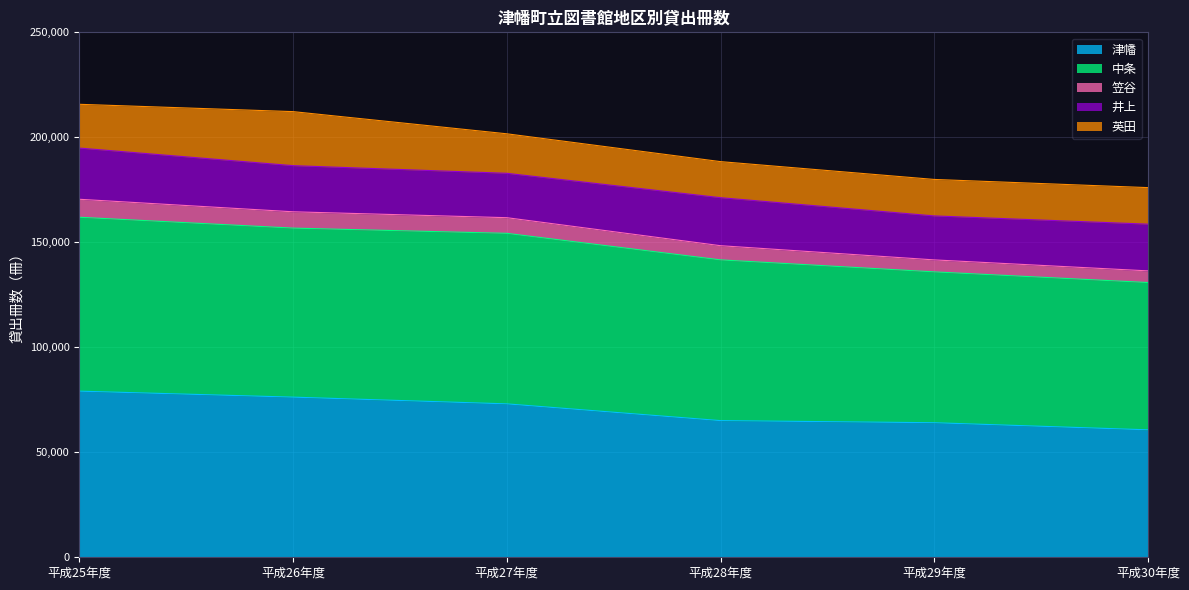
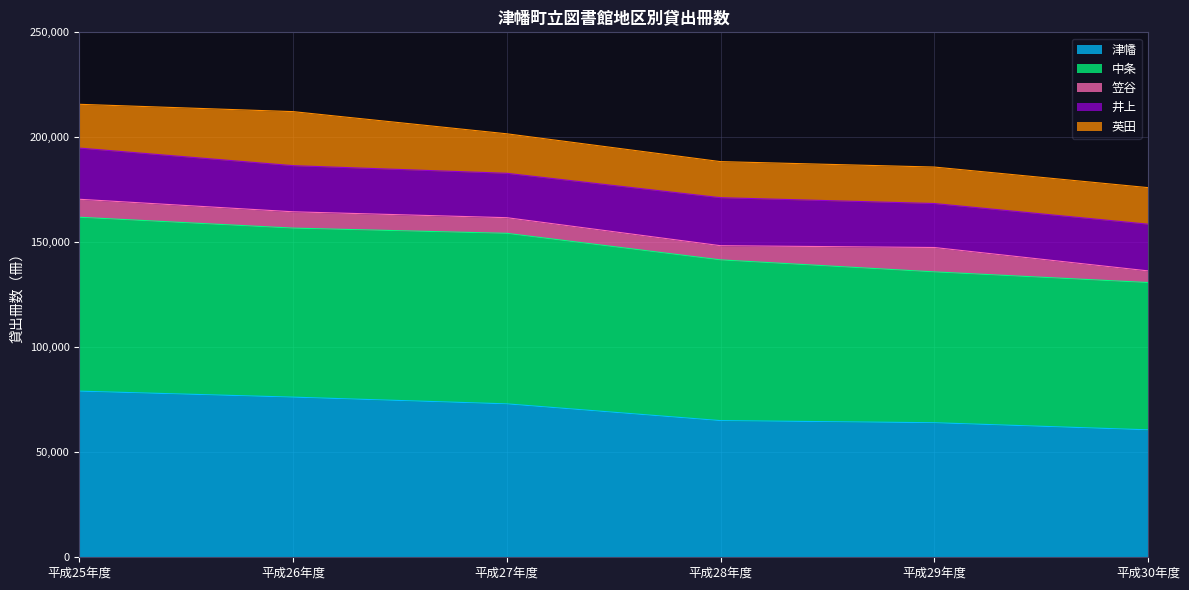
  {
    "津幡": {
      "平成25年度": "79,000",
      "平成26年度": "76,000",
      "平成27年度": "73,000",
      "平成28年度": "65,000",
      "平成29年度": "64,000",
      "平成30年度": "61,000"
    },
    "中条": {
      "平成25年度": "83,000",
      "平成26年度": "80,000",
      "平成27年度": "81,000",
      "平成28年度": "77,000",
      "平成29年度": "72,000",
      "平成30年度": "70,000"
    },
    "笠谷": {
      "平成25年度": "9,000",
      "平成26年度": "8,000",
      "平成27年度": "7,000",
      "平成28年度": "7,000",
-     "平成29年度": "6,000",
+     "平成29年度": "12,000",
      "平成30年度": "6,000"
    },
    "井上": {
      "平成25年度": "24,000",
      "平成26年度": "22,000",
      "平成27年度": "21,000",
      "平成28年度": "23,000",
      "平成29年度": "21,000",
      "平成30年度": "22,000"
    },
    "英田": {
      "平成25年度": "21,000",
      "平成26年度": "26,000",
      "平成27年度": "19,000",
      "平成28年度": "17,000",
      "平成29年度": "17,000",
      "平成30年度": "17,000"
    }
  }
